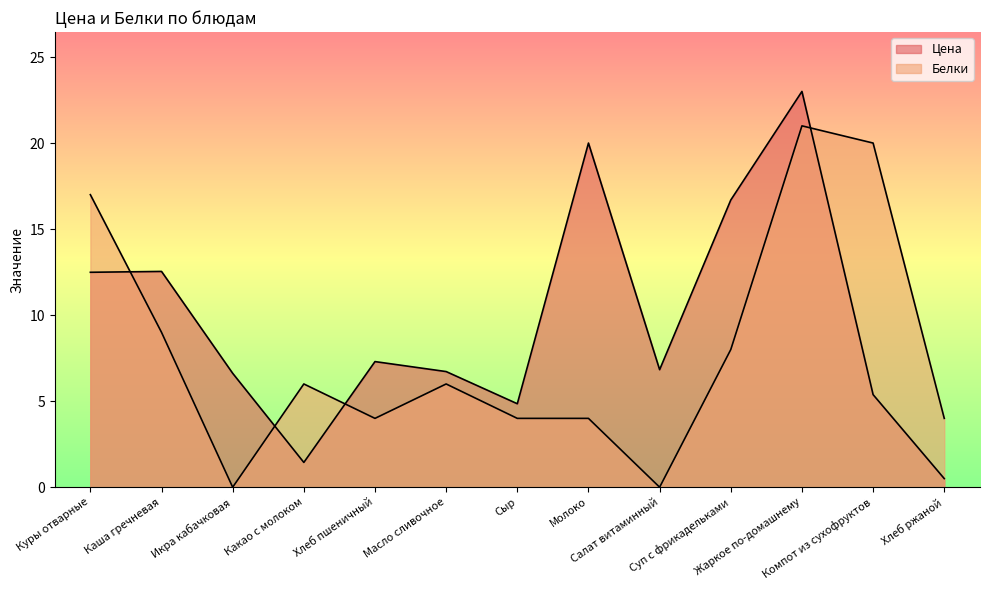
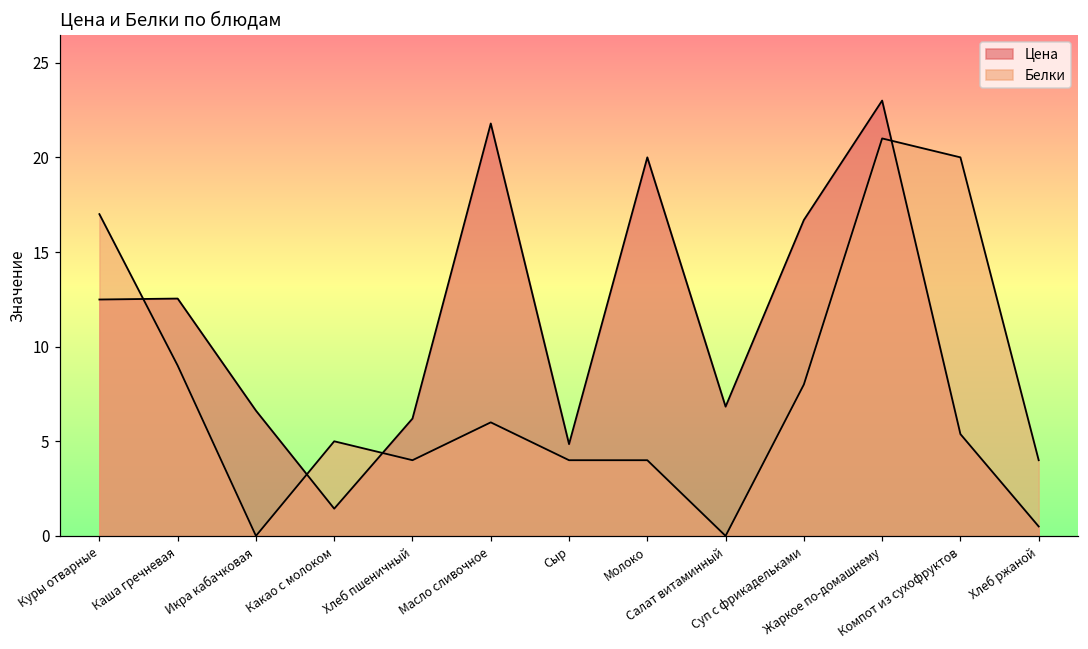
  {
    "Цена": {
      "Куры отварные": 12.5,
      "Каша гречневая": 12.5,
      "Икра кабачковая": 6.6,
      "Какао с молоком": 1.4,
-     "Хлеб пшеничный": 7.3,
-     "Масло сливочное": 6.7,
+     "Хлеб пшеничный": 6.2,
+     "Масло сливочное": 21.8,
      "Сыр": 4.9,
      "Молоко": 20.0,
      "Салат витаминный": 6.8,
      "Суп с фрикадельками": 16.7,
      "Жаркое по-домашнему": 23.0,
      "Компот из сухофруктов": 5.4,
      "Хлеб ржаной": 0.5
    },
    "Белки": {
      "Куры отварные": 17,
      "Каша гречневая": 9,
      "Икра кабачковая": 0,
-     "Какао с молоком": 6,
+     "Какао с молоком": 5,
      "Хлеб пшеничный": 4,
      "Масло сливочное": 6,
      "Сыр": 4,
      "Молоко": 4,
      "Салат витаминный": 0,
      "Суп с фрикадельками": 8,
      "Жаркое по-домашнему": 21,
      "Компот из сухофруктов": 20,
      "Хлеб ржаной": 4
    }
  }
